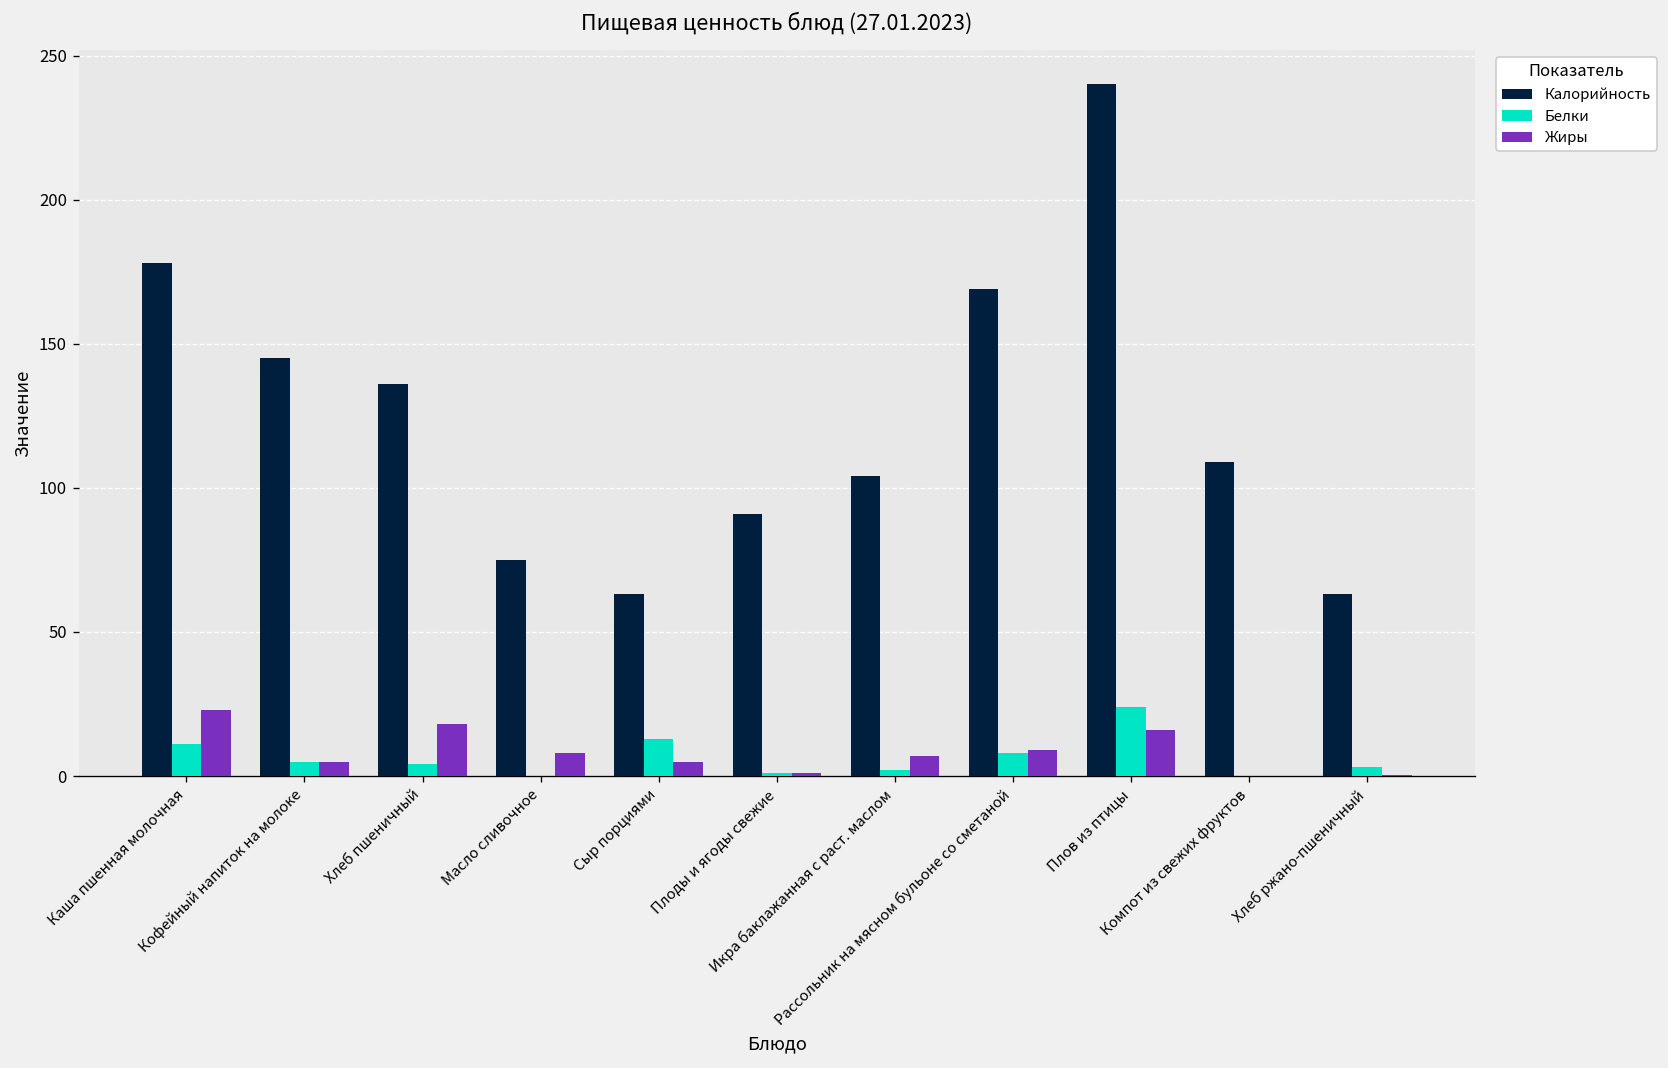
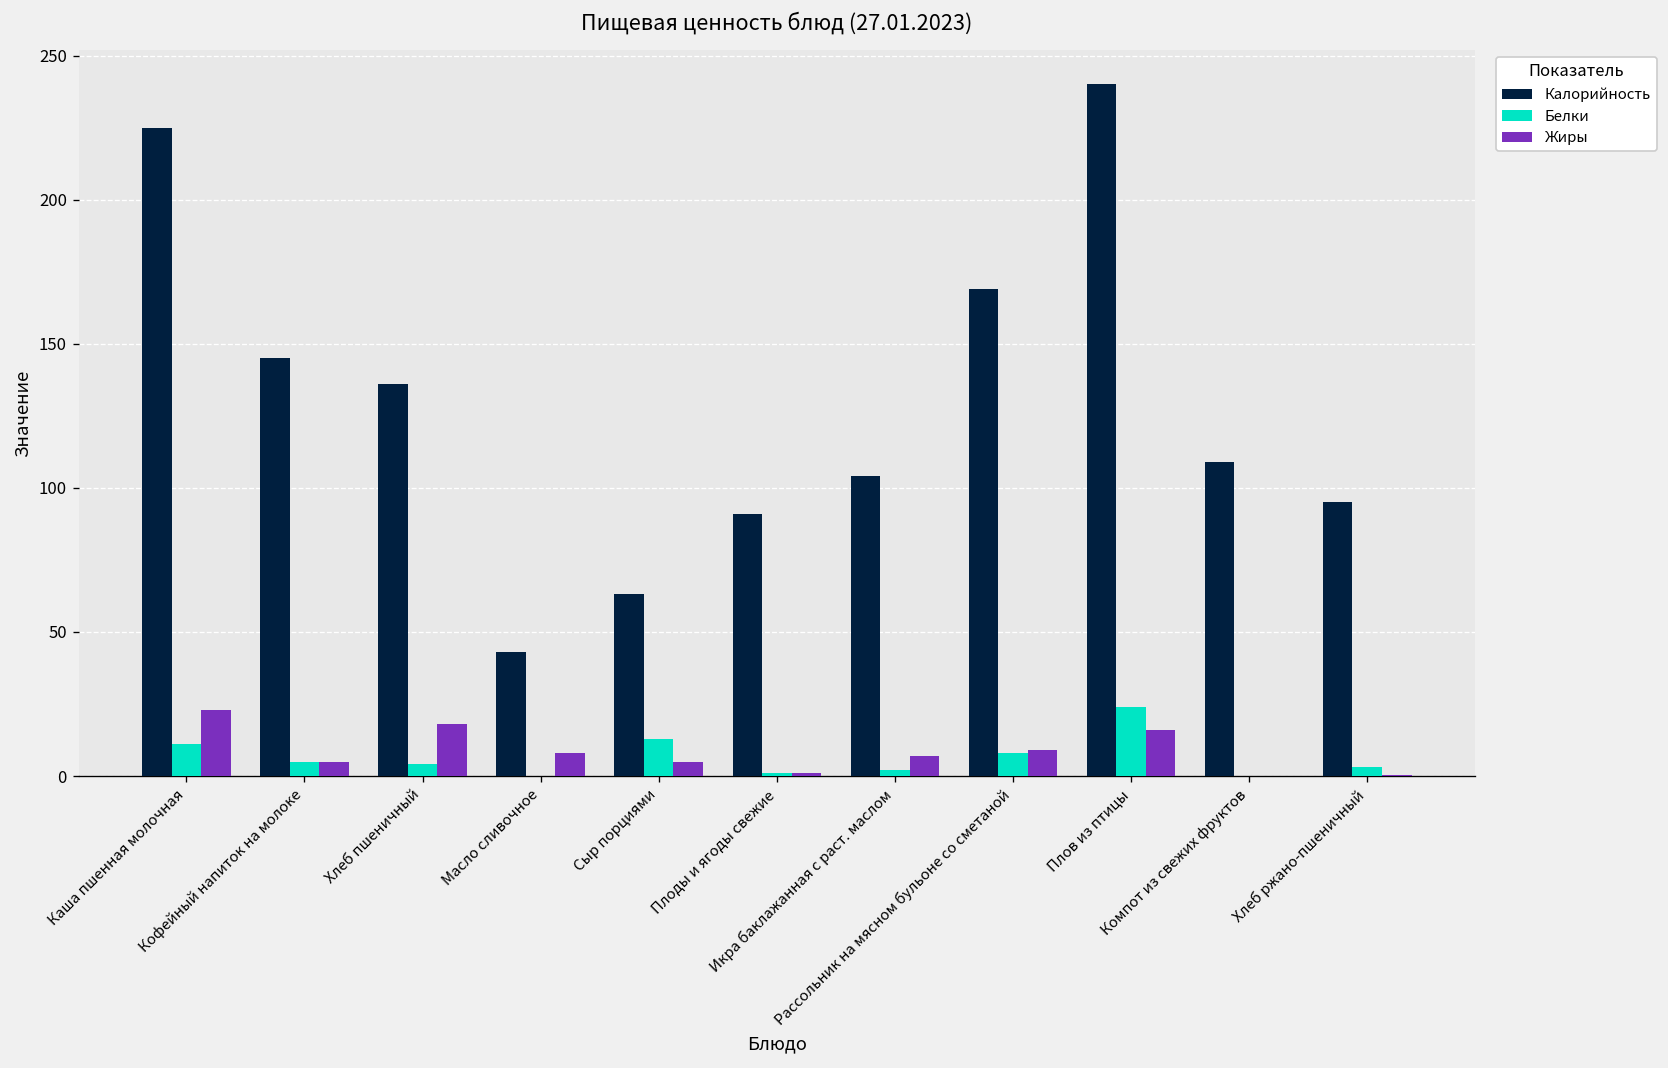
  {
    "Калорийность": {
-     "Каша пшенная молочная": 178,
+     "Каша пшенная молочная": 225,
      "Кофейный напиток на молоке": 145,
      "Хлеб пшеничный": 136,
-     "Масло сливочное": 75,
+     "Масло сливочное": 43,
      "Сыр порциями": 63,
      "Плоды и ягоды свежие": 91,
      "Икра баклажанная с раст. маслом": 104,
      "Рассольник на мясном бульоне со сметаной": 169,
      "Плов из птицы": 240,
      "Компот из свежих фруктов": 109,
-     "Хлеб ржано-пшеничный": 63
+     "Хлеб ржано-пшеничный": 95
    },
    "Белки": {
      "Каша пшенная молочная": 11,
      "Кофейный напиток на молоке": 5,
      "Хлеб пшеничный": 4,
      "Масло сливочное": 0,
      "Сыр порциями": 13,
      "Икра баклажанная с раст. маслом": 2,
      "Рассольник на мясном бульоне со сметаной": 8,
      "Плов из птицы": 24,
      "Компот из свежих фруктов": 0,
      "Хлеб ржано-пшеничный": 3
    },
    "Жиры": {
      "Каша пшенная молочная": 23,
      "Кофейный напиток на молоке": 5,
      "Хлеб пшеничный": 18,
      "Масло сливочное": 8,
      "Сыр порциями": 5,
      "Икра баклажанная с раст. маслом": 7,
      "Рассольник на мясном бульоне со сметаной": 9,
      "Плов из птицы": 16,
      "Компот из свежих фруктов": 0
    }
  }
